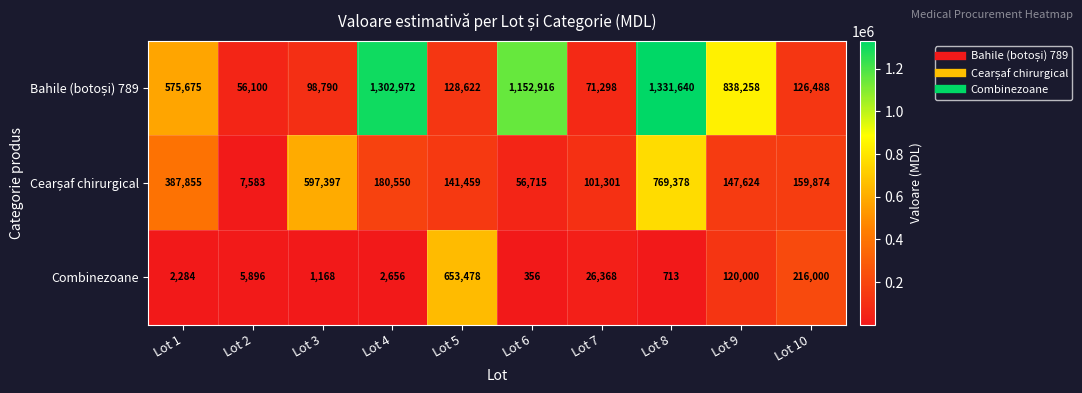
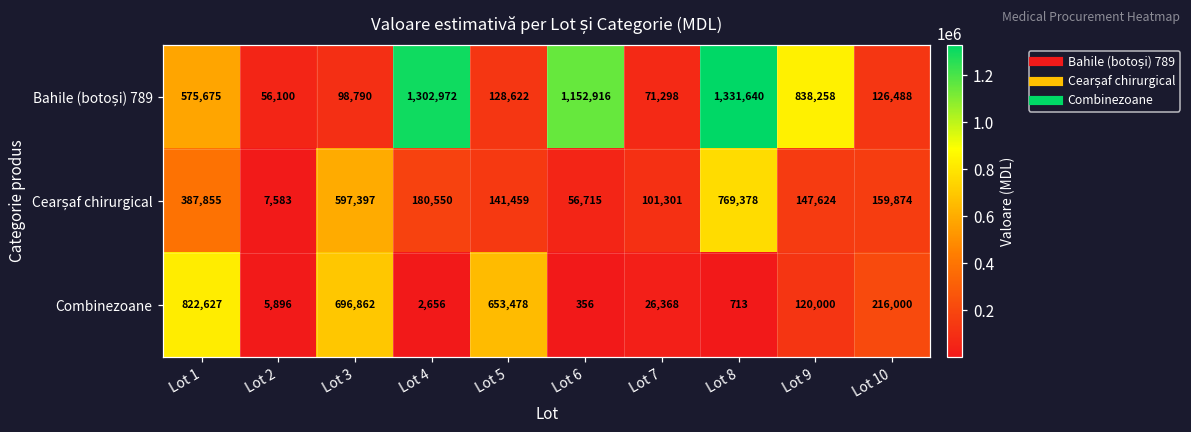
  {
    "Bahile (botoși) 789": {
      "Lot 1": "575,675",
      "Lot 2": "56,100",
      "Lot 3": "98,790",
      "Lot 4": "1,302,972",
      "Lot 5": "128,622",
      "Lot 6": "1,152,916",
      "Lot 7": "71,298",
      "Lot 8": "1,331,640",
      "Lot 9": "838,258",
      "Lot 10": "126,488"
    },
    "Cearșaf chirurgical": {
      "Lot 1": "387,855",
      "Lot 2": "7,583",
      "Lot 3": "597,397",
      "Lot 4": "180,550",
      "Lot 5": "141,459",
      "Lot 6": "56,715",
      "Lot 7": "101,301",
      "Lot 8": "769,378",
      "Lot 9": "147,624",
      "Lot 10": "159,874"
    },
    "Combinezoane": {
-     "Lot 1": "2,284",
+     "Lot 1": "822,627",
      "Lot 2": "5,896",
-     "Lot 3": "1,168",
+     "Lot 3": "696,862",
      "Lot 4": "2,656",
      "Lot 5": "653,478",
      "Lot 6": "356",
      "Lot 7": "26,368",
      "Lot 8": "713",
      "Lot 9": "120,000",
      "Lot 10": "216,000"
    }
  }
